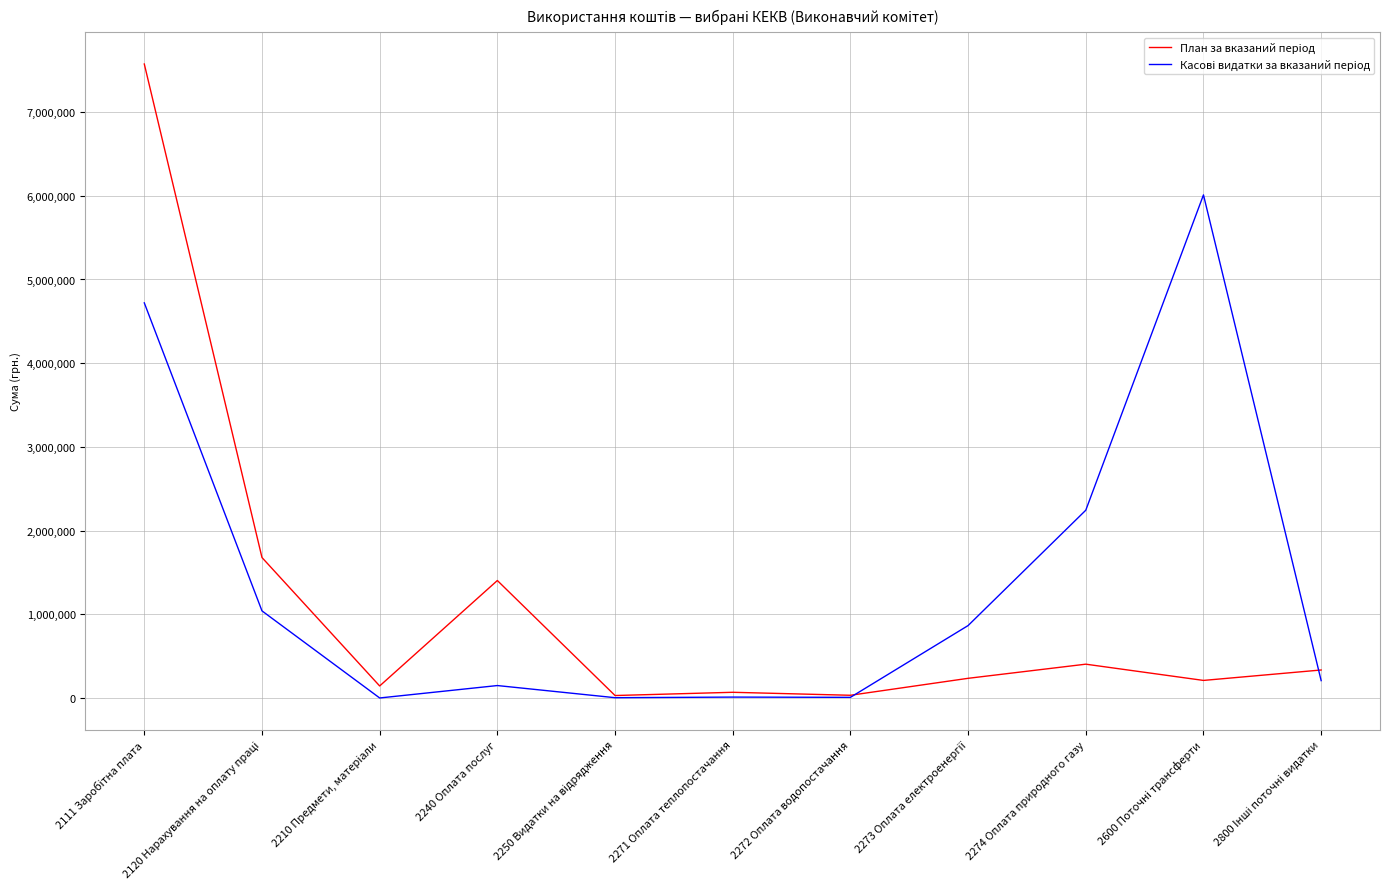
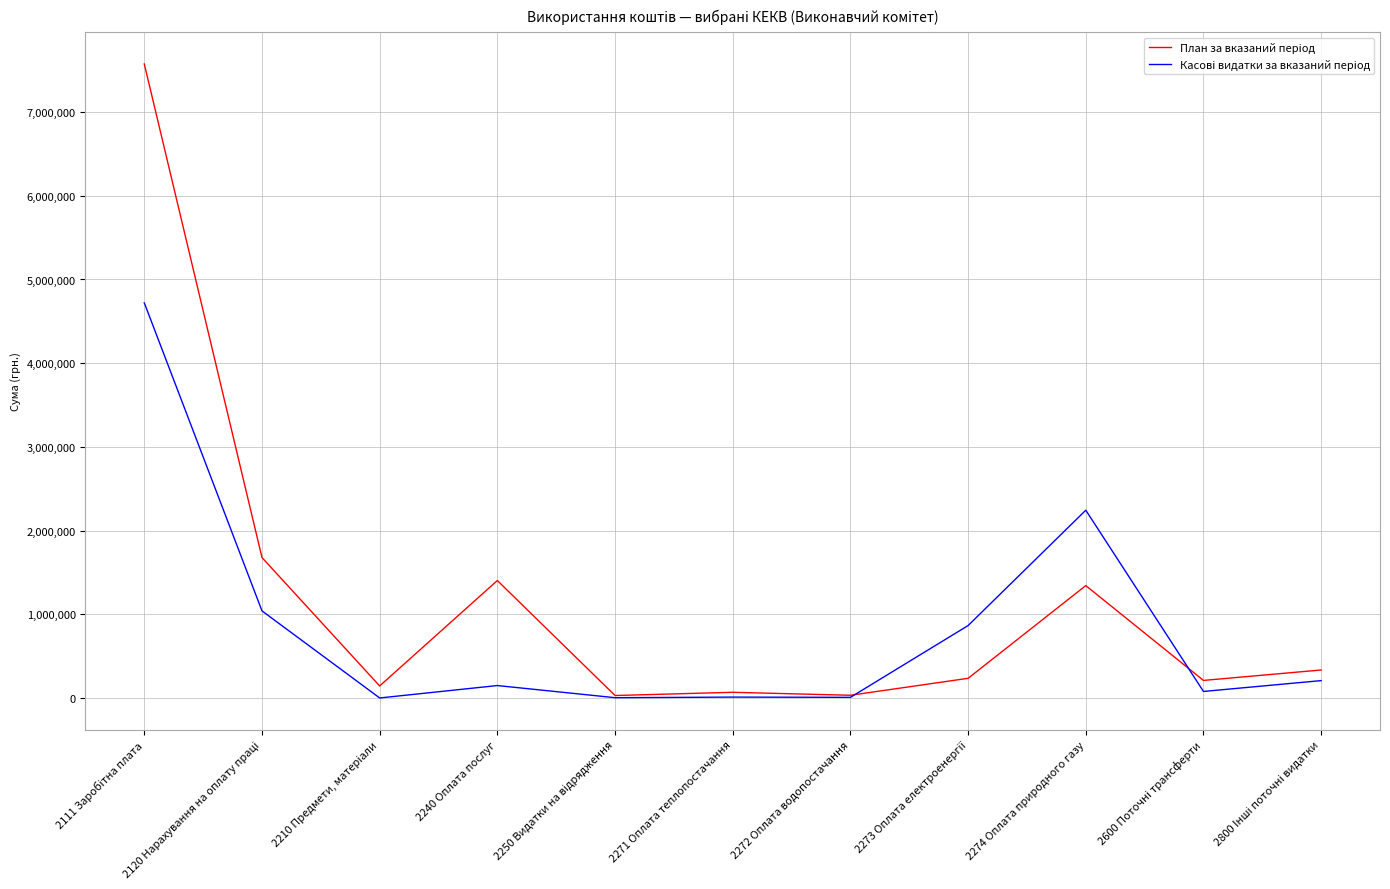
  {
    "План за вказаний період": {
      "2111 Заробітна плата": "7,600,000",
      "2120 Нарахування на оплату праці": "1,700,000",
      "2210 Предмети, матеріали": "100,000",
      "2240 Оплата послуг": "1,400,000",
      "2271 Оплата теплопостачання": "100,000",
      "2273 Оплата електроенергії": "200,000",
-     "2274 Оплата природного газу": "400,000",
+     "2274 Оплата природного газу": "1,300,000",
      "2600 Поточні трансферти": "200,000",
      "2800 Інші поточні видатки": "300,000"
    },
    "Касові видатки за вказаний період": {
      "2111 Заробітна плата": "4,700,000",
      "2120 Нарахування на оплату праці": "1,000,000",
      "2210 Предмети, матеріали": "0",
      "2240 Оплата послуг": "100,000",
      "2271 Оплата теплопостачання": "0",
      "2273 Оплата електроенергії": "900,000",
      "2274 Оплата природного газу": "2,200,000",
-     "2600 Поточні трансферти": "6,000,000",
+     "2600 Поточні трансферти": "100,000",
      "2800 Інші поточні видатки": "200,000"
    }
  }
